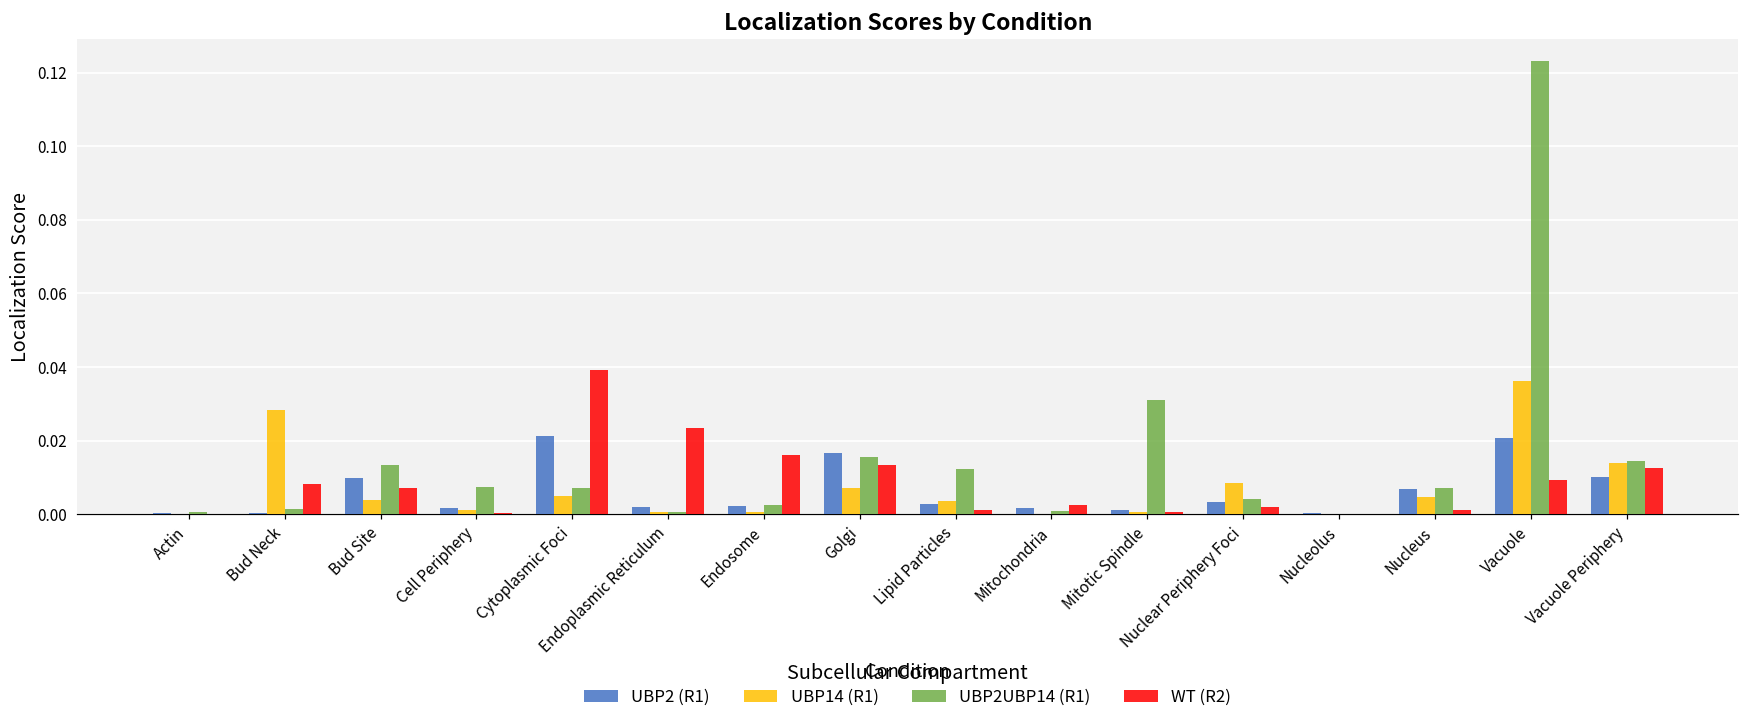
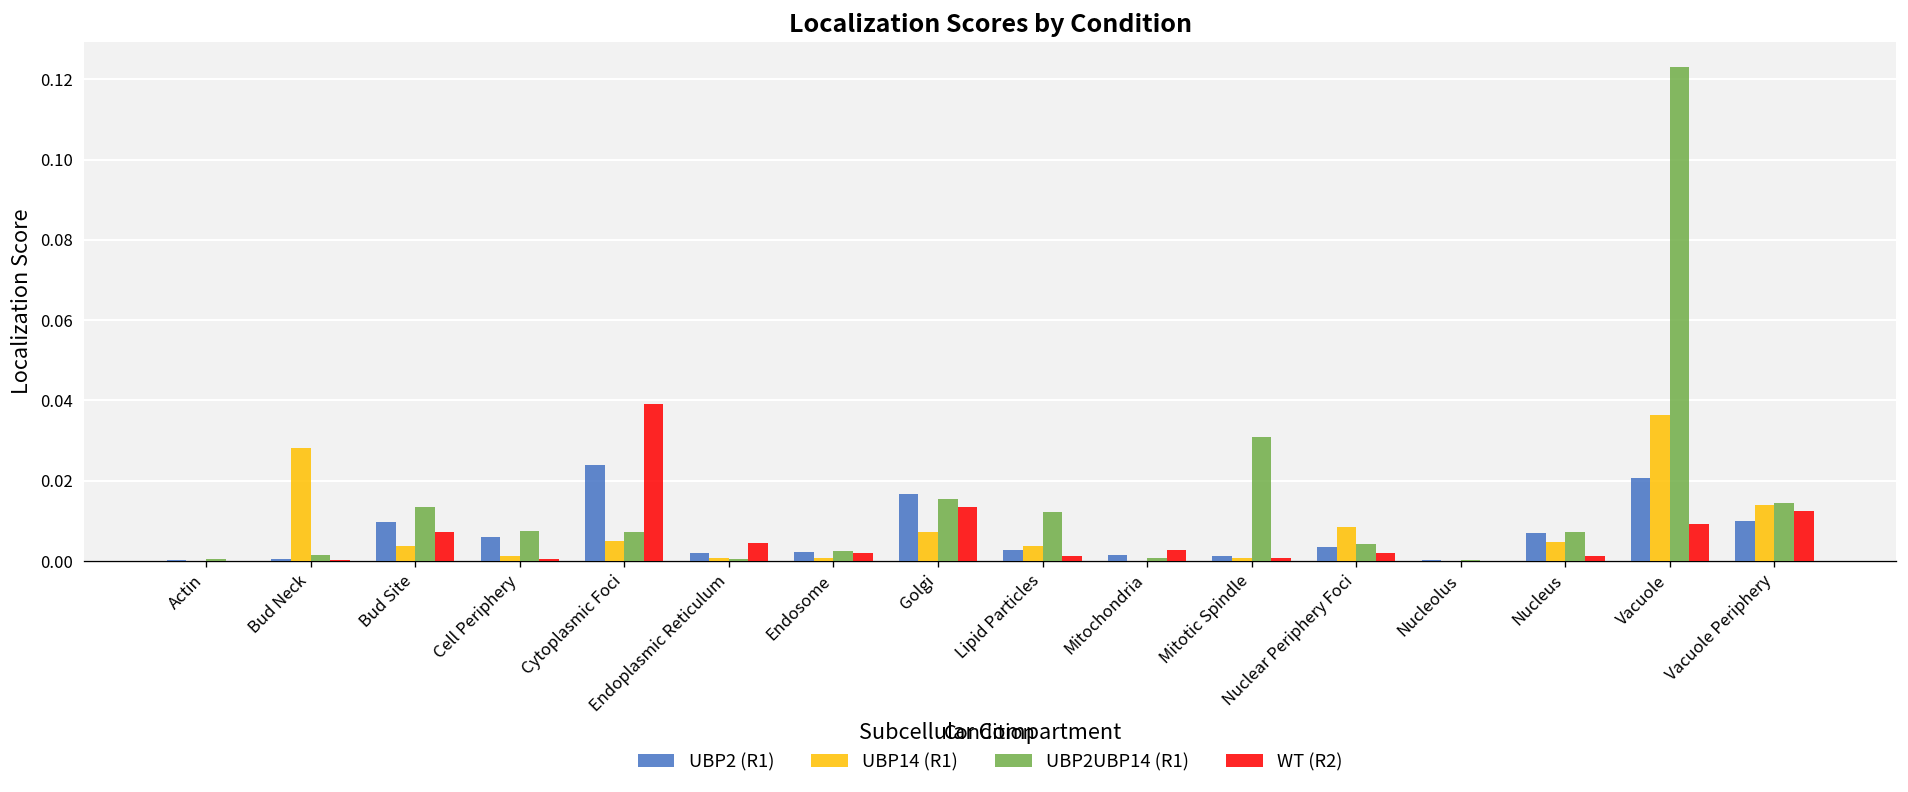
  {
    "UBP2 (R1)": {
      "Bud Site": 0.010,
-     "Cell Periphery": 0.002,
-     "Cytoplasmic Foci": 0.021,
+     "Cell Periphery": 0.006,
+     "Cytoplasmic Foci": 0.024,
      "Endoplasmic Reticulum": 0.002,
      "Endosome": 0.002,
      "Golgi": 0.017,
      "Lipid Particles": 0.003,
      "Mitochondria": 0.002,
      "Mitotic Spindle": 0.001,
      "Nuclear Periphery Foci": 0.003,
      "Nucleus": 0.007,
      "Vacuole": 0.021,
      "Vacuole Periphery": 0.010
    },
    "UBP14 (R1)": {
      "Bud Neck": 0.028,
      "Bud Site": 0.004,
      "Cell Periphery": 0.001,
      "Cytoplasmic Foci": 0.005,
      "Golgi": 0.007,
      "Lipid Particles": 0.004,
      "Nuclear Periphery Foci": 0.008,
      "Nucleus": 0.005,
      "Vacuole": 0.036,
      "Vacuole Periphery": 0.014
    },
    "UBP2UBP14 (R1)": {
      "Bud Neck": 0.002,
      "Bud Site": 0.013,
      "Cell Periphery": 0.007,
      "Cytoplasmic Foci": 0.007,
      "Endosome": 0.002,
      "Golgi": 0.015,
      "Lipid Particles": 0.012,
      "Mitochondria": 0.001,
      "Mitotic Spindle": 0.031,
      "Nuclear Periphery Foci": 0.004,
      "Nucleus": 0.007,
      "Vacuole": 0.123,
      "Vacuole Periphery": 0.015
    },
    "WT (R2)": {
-     "Bud Neck": 0.008,
+     "Bud Neck": 0.000,
      "Bud Site": 0.007,
      "Cytoplasmic Foci": 0.039,
-     "Endoplasmic Reticulum": 0.024,
-     "Endosome": 0.016,
+     "Endoplasmic Reticulum": 0.004,
+     "Endosome": 0.002,
      "Golgi": 0.013,
      "Lipid Particles": 0.001,
      "Mitochondria": 0.003,
      "Nuclear Periphery Foci": 0.002,
      "Nucleus": 0.001,
      "Vacuole": 0.009,
      "Vacuole Periphery": 0.012
    }
  }
